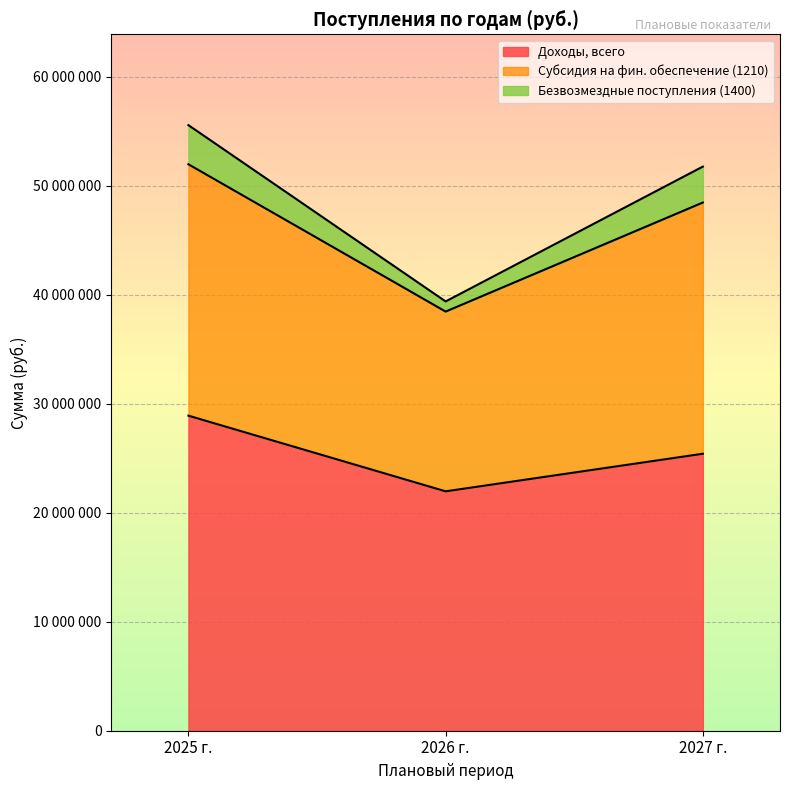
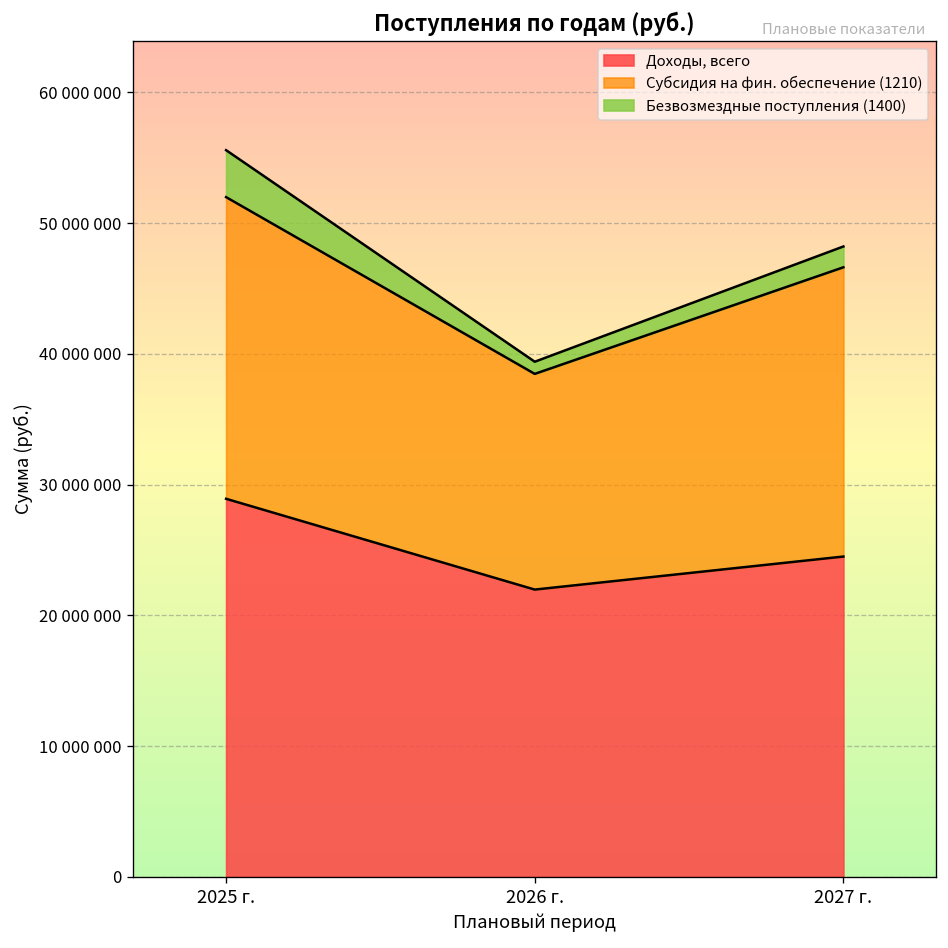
  {
    "Доходы, всего": {
      "2025 г.": 28900000,
      "2026 г.": 22000000,
-     "2027 г.": 25400000
+     "2027 г.": 24500000
    },
    "Субсидия на фин. обеспечение (1210)": {
      "2025 г.": 23100000,
      "2026 г.": 16500000,
-     "2027 г.": 23100000
+     "2027 г.": 22100000
    },
    "Безвозмездные поступления (1400)": {
      "2025 г.": 3600000,
      "2026 г.": 900000,
-     "2027 г.": 3300000
+     "2027 г.": 1600000
    }
  }
